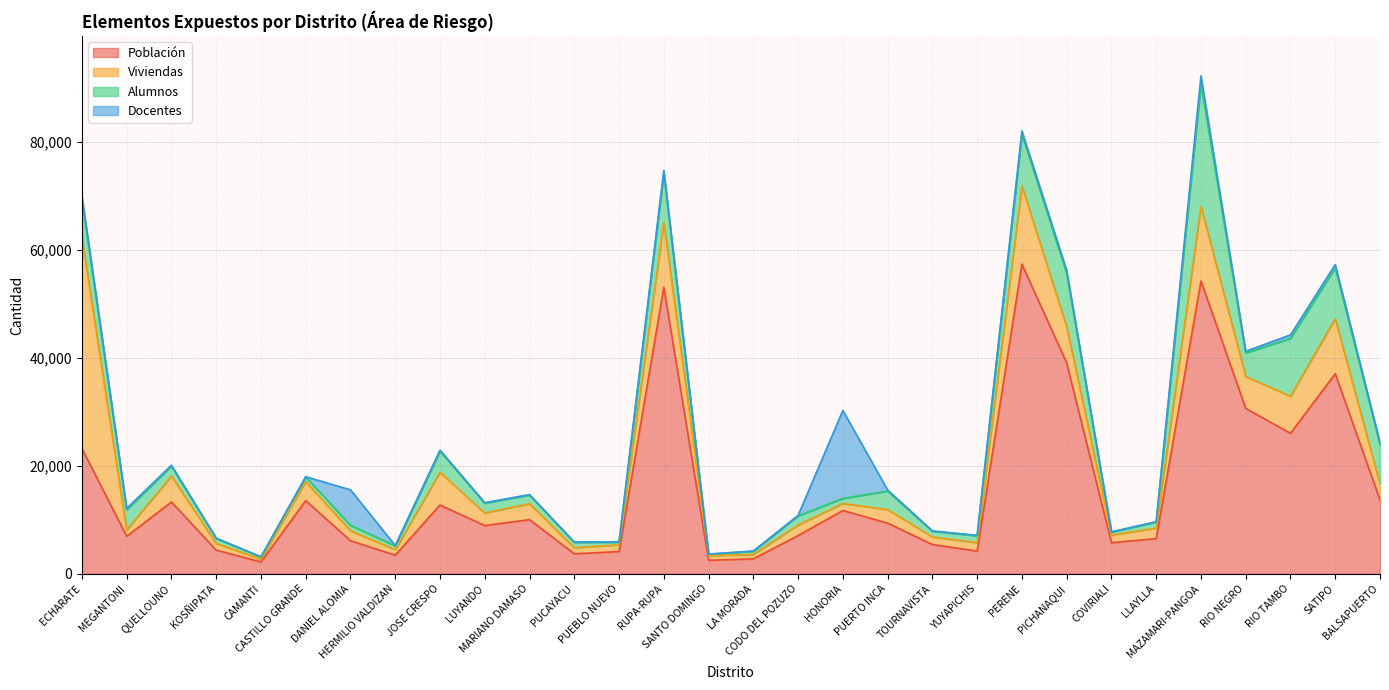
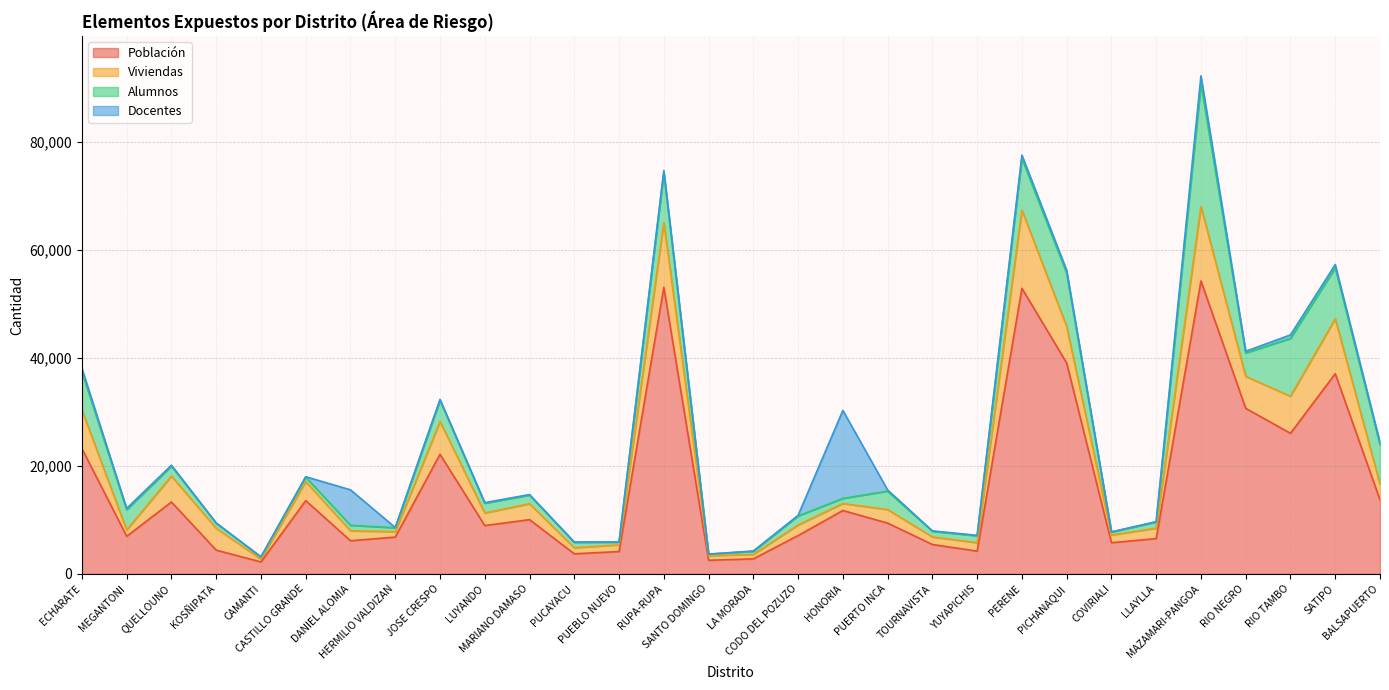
  {
    "Población": {
      "ECHARATE": "23,000",
      "MEGANTONI": "7,000",
      "QUELLOUNO": "13,000",
      "KOSÑIPATA": "4,000",
      "CAMANTI": "2,000",
      "CASTILLO GRANDE": "14,000",
      "DANIEL ALOMIA": "6,000",
-     "HERMILIO VALDIZAN": "3,000",
-     "JOSE CRESPO": "13,000",
+     "HERMILIO VALDIZAN": "7,000",
+     "JOSE CRESPO": "22,000",
      "LUYANDO": "9,000",
      "MARIANO DAMASO": "10,000",
      "PUCAYACU": "4,000",
      "PUEBLO NUEVO": "4,000",
      "RUPA-RUPA": "53,000",
      "SANTO DOMINGO": "3,000",
      "LA MORADA": "3,000",
      "CODO DEL POZUZO": "7,000",
      "HONORIA": "12,000",
      "PUERTO INCA": "9,000",
      "TOURNAVISTA": "5,000",
      "YUYAPICHIS": "4,000",
-     "PERENE": "57,000",
+     "PERENE": "53,000",
      "PICHANAQUI": "39,000",
      "COVIRIALI": "6,000",
      "LLAYLLA": "7,000",
      "MAZAMARI-PANGOA": "54,000",
      "RIO NEGRO": "31,000",
      "RIO TAMBO": "26,000",
      "SATIPO": "37,000",
      "BALSAPUERTO": "14,000"
    },
    "Viviendas": {
-     "ECHARATE": "39,000",
+     "ECHARATE": "7,000",
      "MEGANTONI": "1,000",
      "QUELLOUNO": "5,000",
-     "KOSÑIPATA": "1,000",
+     "KOSÑIPATA": "4,000",
      "CASTILLO GRANDE": "4,000",
      "DANIEL ALOMIA": "2,000",
      "HERMILIO VALDIZAN": "1,000",
      "JOSE CRESPO": "6,000",
      "LUYANDO": "2,000",
      "MARIANO DAMASO": "3,000",
      "PUCAYACU": "1,000",
      "PUEBLO NUEVO": "1,000",
      "RUPA-RUPA": "12,000",
      "LA MORADA": "1,000",
      "CODO DEL POZUZO": "2,000",
      "HONORIA": "1,000",
      "PUERTO INCA": "3,000",
      "TOURNAVISTA": "1,000",
      "YUYAPICHIS": "2,000",
      "PERENE": "14,000",
      "PICHANAQUI": "7,000",
      "COVIRIALI": "1,000",
      "LLAYLLA": "2,000",
      "MAZAMARI-PANGOA": "14,000",
      "RIO NEGRO": "6,000",
      "RIO TAMBO": "7,000",
      "SATIPO": "10,000",
      "BALSAPUERTO": "3,000"
    },
    "Alumnos": {
      "ECHARATE": "7,000",
      "DANIEL ALOMIA": "1,000",
      "HONORIA": "1,000",
      "PERENE": "10,000",
      "PICHANAQUI": "10,000",
      "MAZAMARI-PANGOA": "23,000",
      "RIO TAMBO": "11,000",
      "SATIPO": "9,000"
    },
    "Docentes": {
      "ECHARATE": "1,000",
      "DANIEL ALOMIA": "7,000",
      "HONORIA": "16,000",
      "PERENE": "1,000",
      "PICHANAQUI": "1,000",
      "MAZAMARI-PANGOA": "2,000",
      "RIO TAMBO": "1,000",
      "SATIPO": "1,000"
    }
  }
